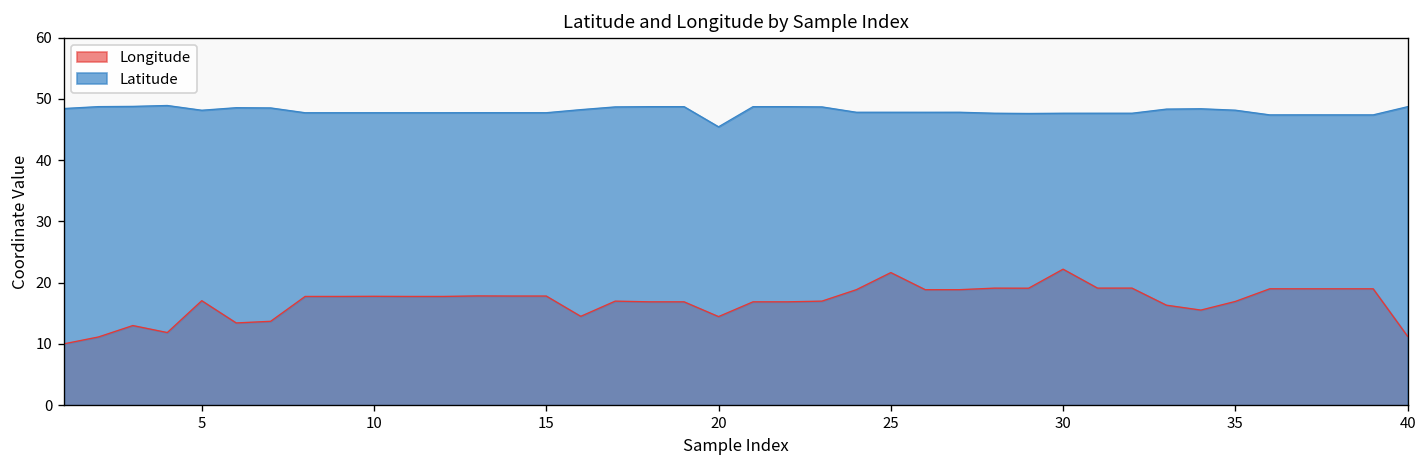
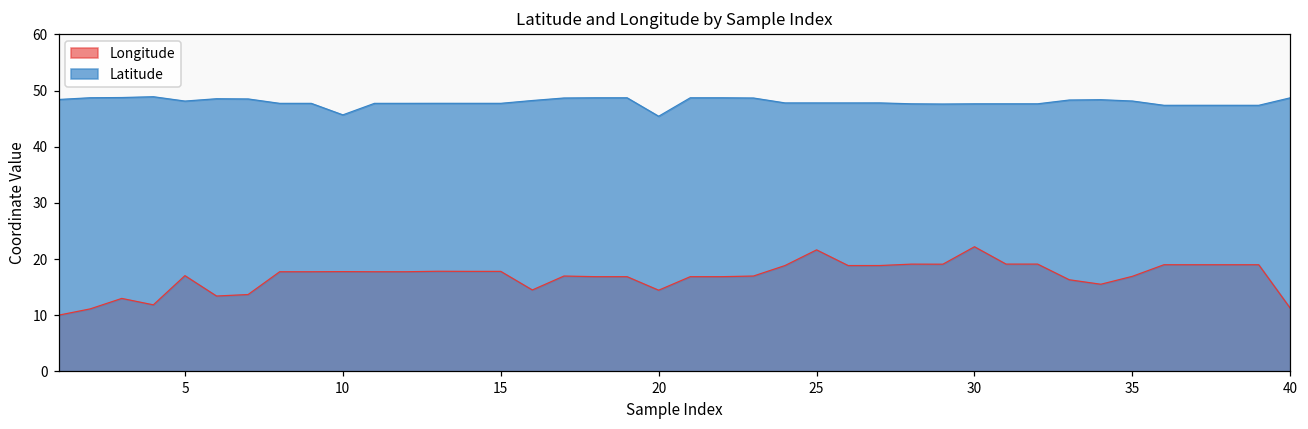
  {
    "Longitude": {
      "5": 17,
      "10": 18,
      "15": 18,
      "20": 14,
      "25": 22,
      "30": 22,
      "35": 17,
      "40": 11
    },
    "Latitude": {
      "5": 48,
-     "10": 48,
+     "10": 46,
      "15": 48,
      "20": 45,
      "25": 48,
      "30": 48,
      "35": 48,
      "40": 49
    }
  }
